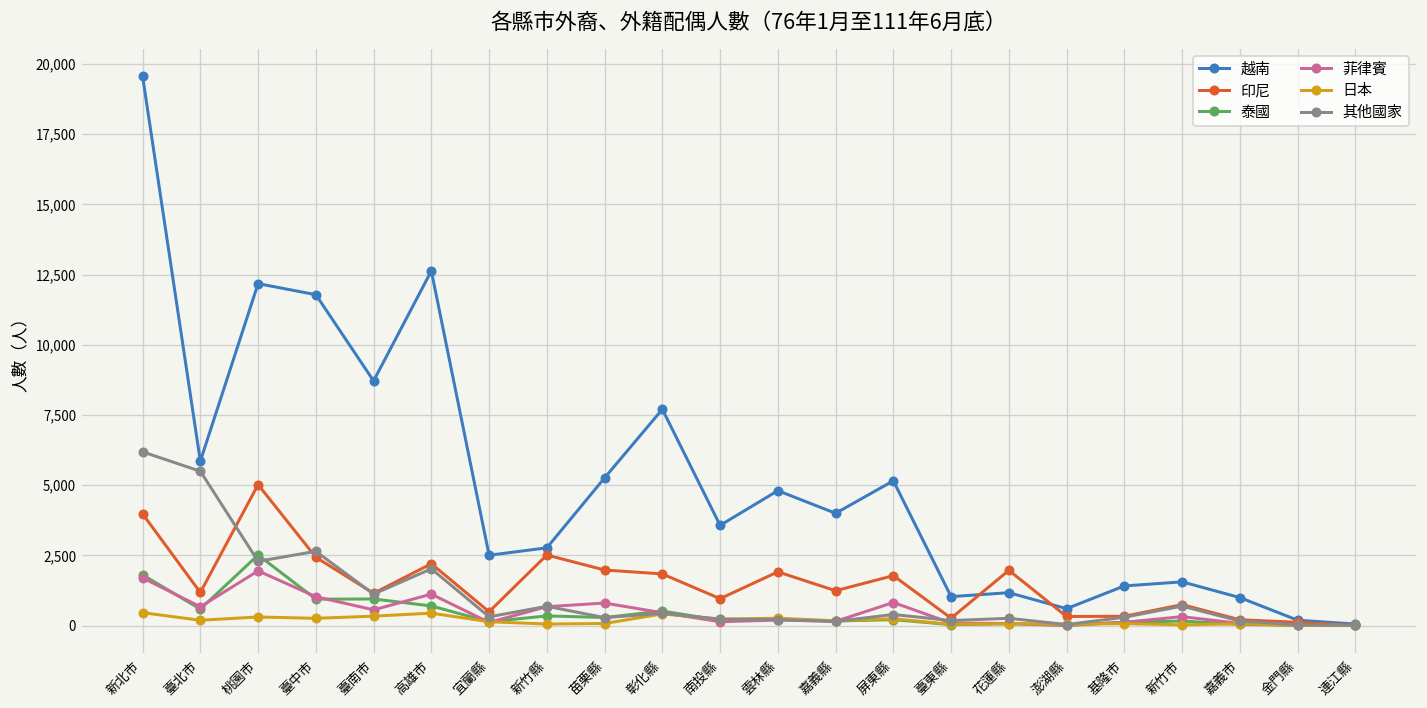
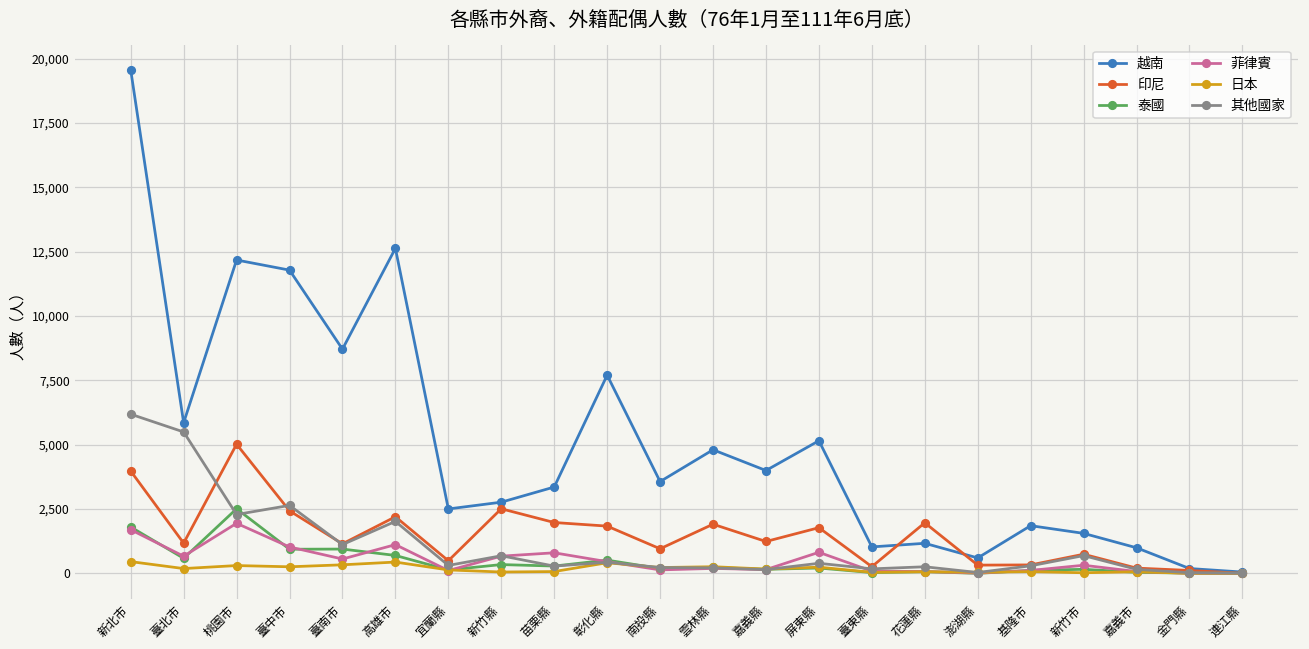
  {
    "越南": {
      "新北市": "19,600",
      "臺北市": "5,900",
      "桃園市": "12,200",
      "臺中市": "11,800",
      "臺南市": "8,700",
      "高雄市": "12,600",
      "宜蘭縣": "2,500",
      "新竹縣": "2,800",
-     "苗栗縣": "5,300",
+     "苗栗縣": "3,400",
      "彰化縣": "7,700",
      "南投縣": "3,600",
      "雲林縣": "4,800",
      "嘉義縣": "4,000",
      "屏東縣": "5,200",
      "臺東縣": "1,000",
      "花蓮縣": "1,200",
      "澎湖縣": "600",
-     "基隆市": "1,400",
+     "基隆市": "1,900",
      "新竹市": "1,600",
      "嘉義市": "1,000"
    },
    "印尼": {
      "新北市": "4,000",
      "臺北市": "1,200",
      "桃園市": "5,000",
      "臺中市": "2,400",
      "高雄市": "2,200",
      "宜蘭縣": "500",
      "新竹縣": "2,500",
      "苗栗縣": "2,000",
      "彰化縣": "1,800",
      "南投縣": "1,000",
      "雲林縣": "1,900",
      "嘉義縣": "1,200",
      "屏東縣": "1,800",
      "花蓮縣": "2,000",
      "澎湖縣": "300"
    },
    "泰國": {
      "桃園市": "2,500",
      "臺南市": "900",
      "高雄市": "700",
      "新竹縣": "300",
      "新竹市": "200"
    },
    "菲律賓": {
      "桃園市": "1,900",
      "臺南市": "600",
      "高雄市": "1,100",
      "苗栗縣": "800",
      "屏東縣": "800",
      "新竹市": "300"
    },
    "日本": {
      "新北市": "500",
      "臺北市": "200",
      "桃園市": "300",
      "臺中市": "300",
      "臺南市": "300",
      "高雄市": "400",
      "新竹縣": "100",
      "苗栗縣": "100",
      "新竹市": "0"
    },
    "其他國家": {
      "新北市": "6,200",
      "臺北市": "5,500",
      "桃園市": "2,300",
      "臺中市": "2,600",
      "高雄市": "2,000",
      "宜蘭縣": "300",
      "屏東縣": "400",
      "花蓮縣": "300"
    }
  }
